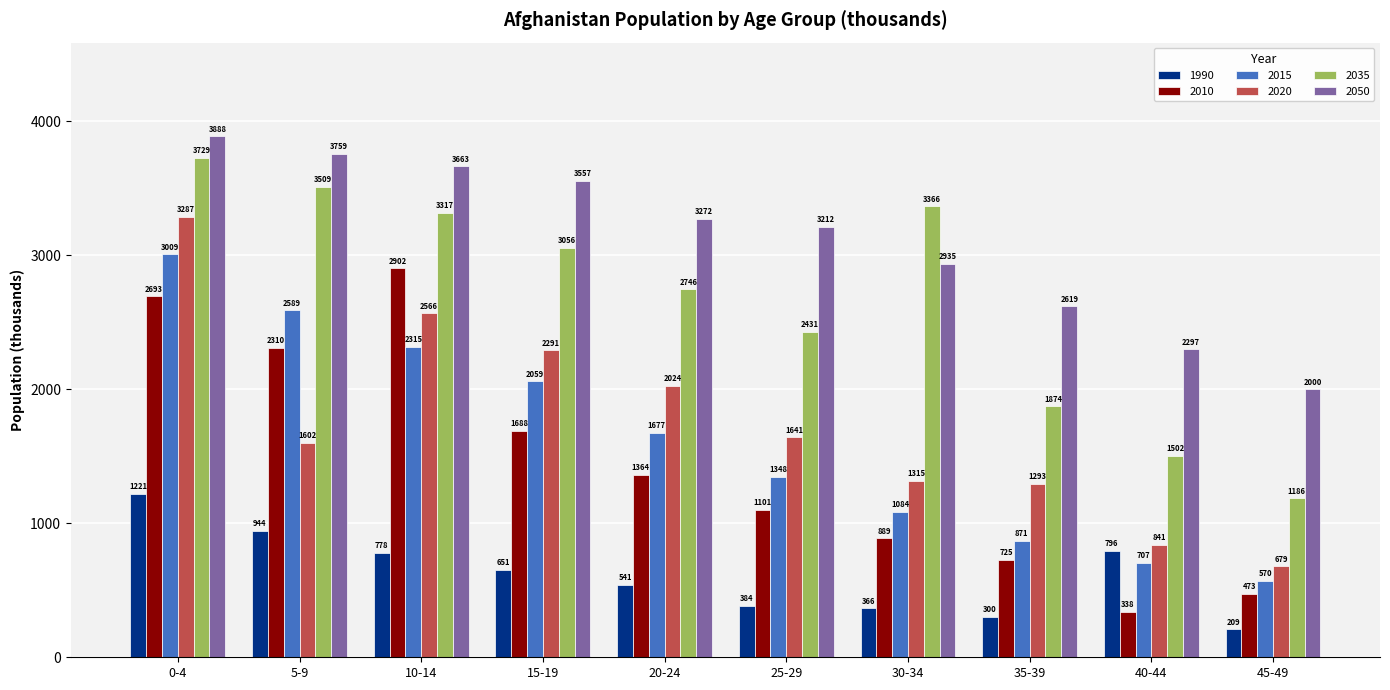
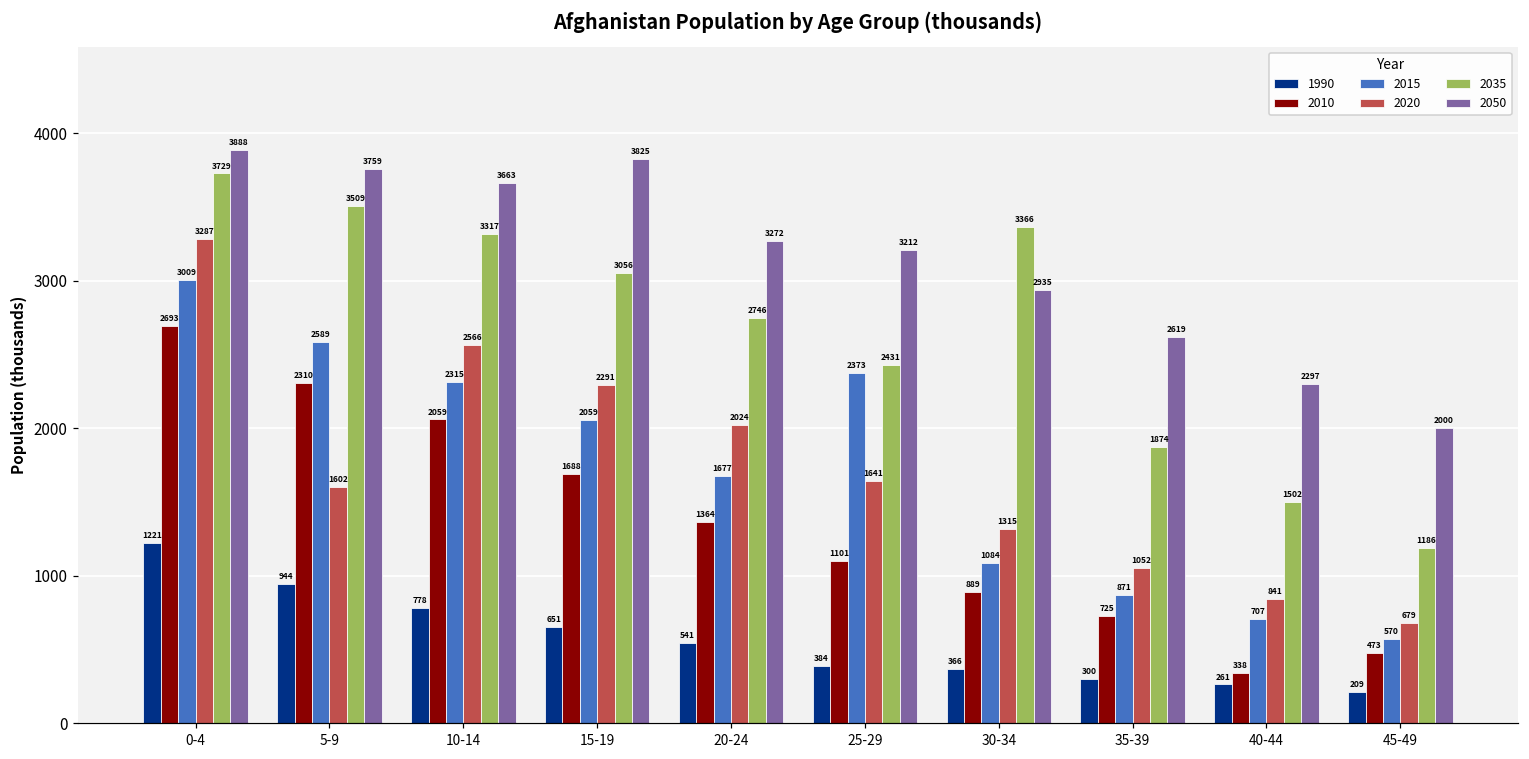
  {
    "1990": {
      "0-4": 1221,
      "5-9": 944,
      "10-14": 778,
      "15-19": 651,
      "20-24": 541,
      "25-29": 384,
      "30-34": 366,
      "35-39": 300,
-     "40-44": 796,
+     "40-44": 261,
      "45-49": 209
    },
    "2010": {
      "0-4": 2693,
      "5-9": 2310,
-     "10-14": 2902,
+     "10-14": 2059,
      "15-19": 1688,
      "20-24": 1364,
      "25-29": 1101,
      "30-34": 889,
      "35-39": 725,
      "40-44": 338,
      "45-49": 473
    },
    "2015": {
      "0-4": 3009,
      "5-9": 2589,
      "10-14": 2315,
      "15-19": 2059,
      "20-24": 1677,
-     "25-29": 1348,
+     "25-29": 2373,
      "30-34": 1084,
      "35-39": 871,
      "40-44": 707,
      "45-49": 570
    },
    "2020": {
      "0-4": 3287,
      "5-9": 1602,
      "10-14": 2566,
      "15-19": 2291,
      "20-24": 2024,
      "25-29": 1641,
      "30-34": 1315,
-     "35-39": 1293,
+     "35-39": 1052,
      "40-44": 841,
      "45-49": 679
    },
    "2035": {
      "0-4": 3729,
      "5-9": 3509,
      "10-14": 3317,
      "15-19": 3056,
      "20-24": 2746,
      "25-29": 2431,
      "30-34": 3366,
      "35-39": 1874,
      "40-44": 1502,
      "45-49": 1186
    },
    "2050": {
      "0-4": 3888,
      "5-9": 3759,
      "10-14": 3663,
-     "15-19": 3557,
+     "15-19": 3825,
      "20-24": 3272,
      "25-29": 3212,
      "30-34": 2935,
      "35-39": 2619,
      "40-44": 2297,
      "45-49": 2000
    }
  }
